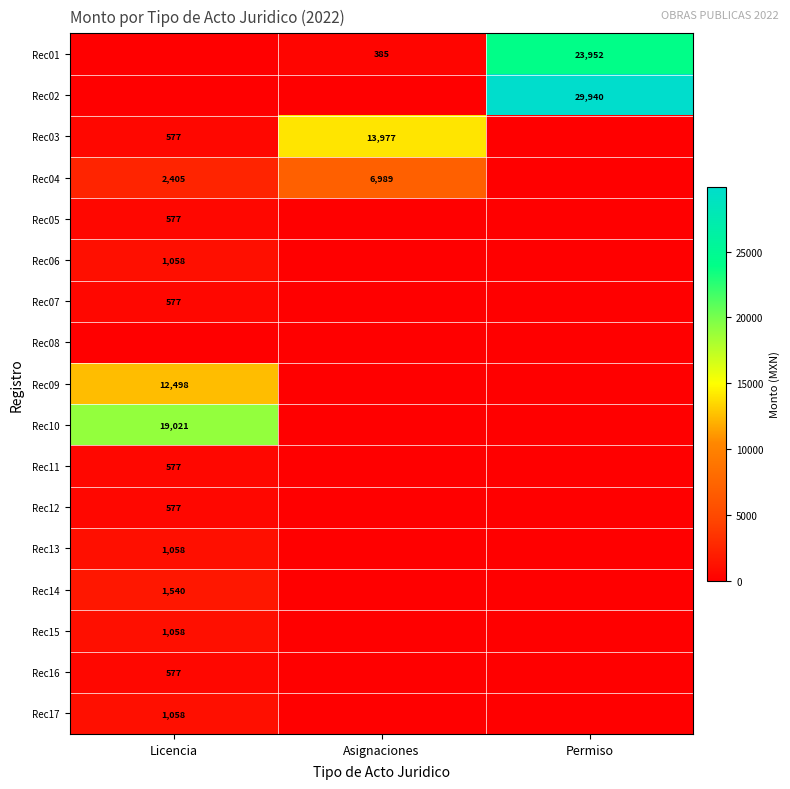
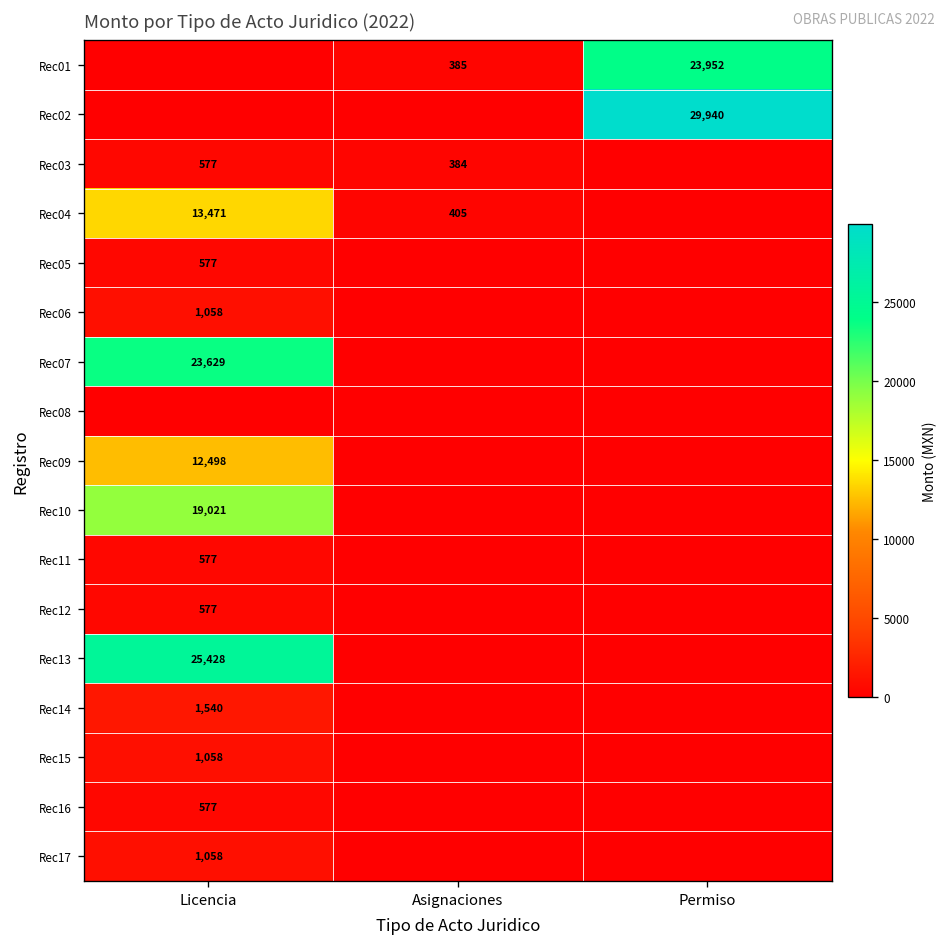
  {
    "Rec01": {
      "Asignaciones": "385",
      "Permiso": "23,952"
    },
    "Rec02": {
      "Permiso": "29,940"
    },
    "Rec03": {
      "Licencia": "577",
-     "Asignaciones": "13,977"
+     "Asignaciones": "384"
    },
    "Rec04": {
-     "Licencia": "2,405",
-     "Asignaciones": "6,989"
+     "Licencia": "13,471",
+     "Asignaciones": "405"
    },
    "Rec05": {
      "Licencia": "577"
    },
    "Rec06": {
      "Licencia": "1,058"
    },
    "Rec07": {
-     "Licencia": "577"
+     "Licencia": "23,629"
    },
    "Rec09": {
      "Licencia": "12,498"
    },
    "Rec10": {
      "Licencia": "19,021"
    },
    "Rec11": {
      "Licencia": "577"
    },
    "Rec12": {
      "Licencia": "577"
    },
    "Rec13": {
-     "Licencia": "1,058"
+     "Licencia": "25,428"
    },
    "Rec14": {
      "Licencia": "1,540"
    },
    "Rec15": {
      "Licencia": "1,058"
    },
    "Rec16": {
      "Licencia": "577"
    },
    "Rec17": {
      "Licencia": "1,058"
    }
  }
